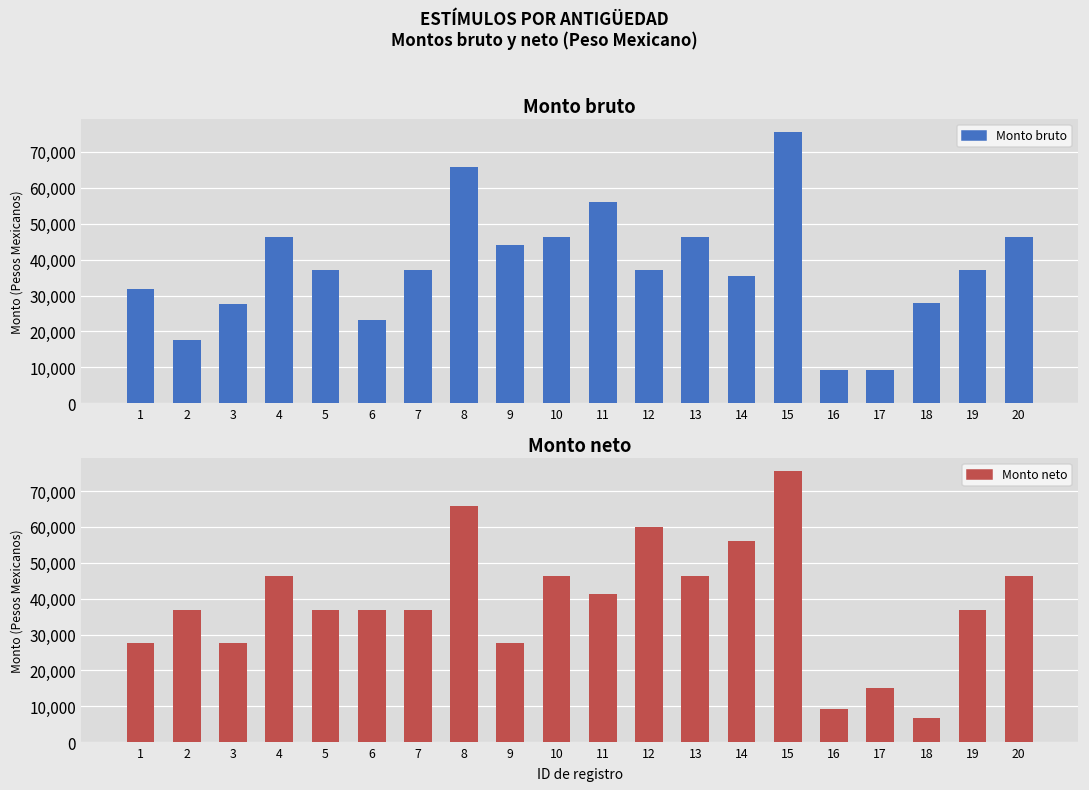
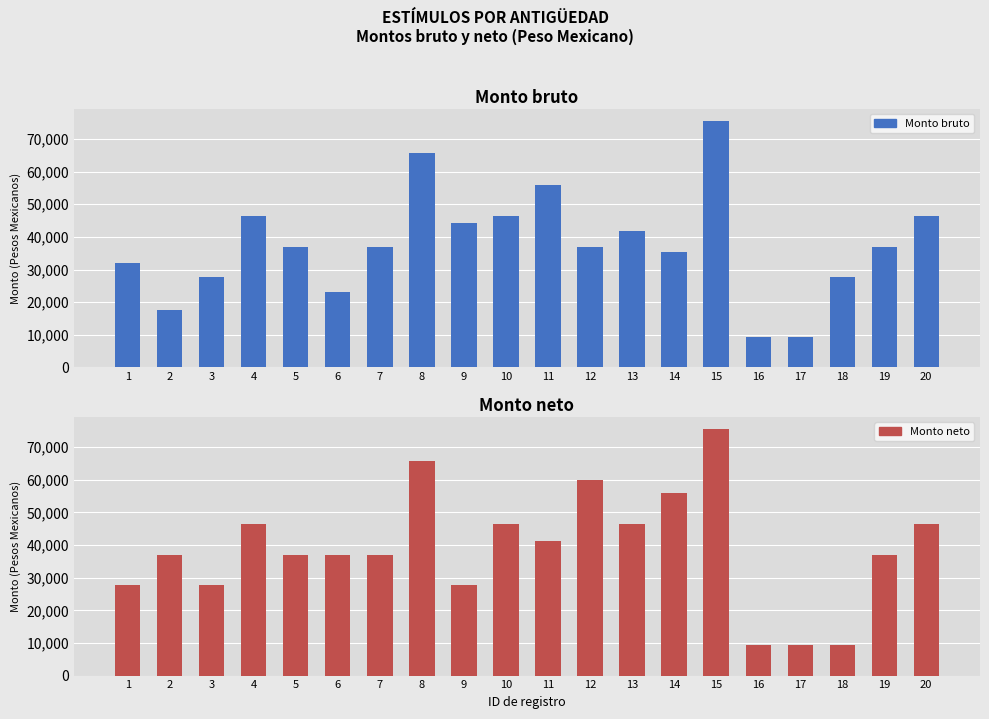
  {
    "Monto bruto": {
      "1": "32,000",
      "2": "18,000",
      "3": "28,000",
      "4": "46,000",
      "5": "37,000",
      "6": "23,000",
      "7": "37,000",
      "8": "66,000",
      "9": "44,000",
      "10": "46,000",
      "11": "56,000",
      "12": "37,000",
-     "13": "46,000",
+     "13": "42,000",
      "14": "35,000",
      "15": "76,000",
      "16": "9,000",
      "17": "9,000",
      "18": "28,000",
      "19": "37,000",
      "20": "46,000"
    },
    "Monto neto": {
      "1": "28,000",
      "2": "37,000",
      "3": "28,000",
      "4": "46,000",
      "5": "37,000",
      "6": "37,000",
      "7": "37,000",
      "8": "66,000",
      "9": "28,000",
      "10": "46,000",
      "11": "41,000",
      "12": "60,000",
      "13": "46,000",
      "14": "56,000",
      "15": "76,000",
      "16": "9,000",
-     "17": "15,000",
-     "18": "7,000",
+     "17": "9,000",
+     "18": "9,000",
      "19": "37,000",
      "20": "46,000"
    }
  }
